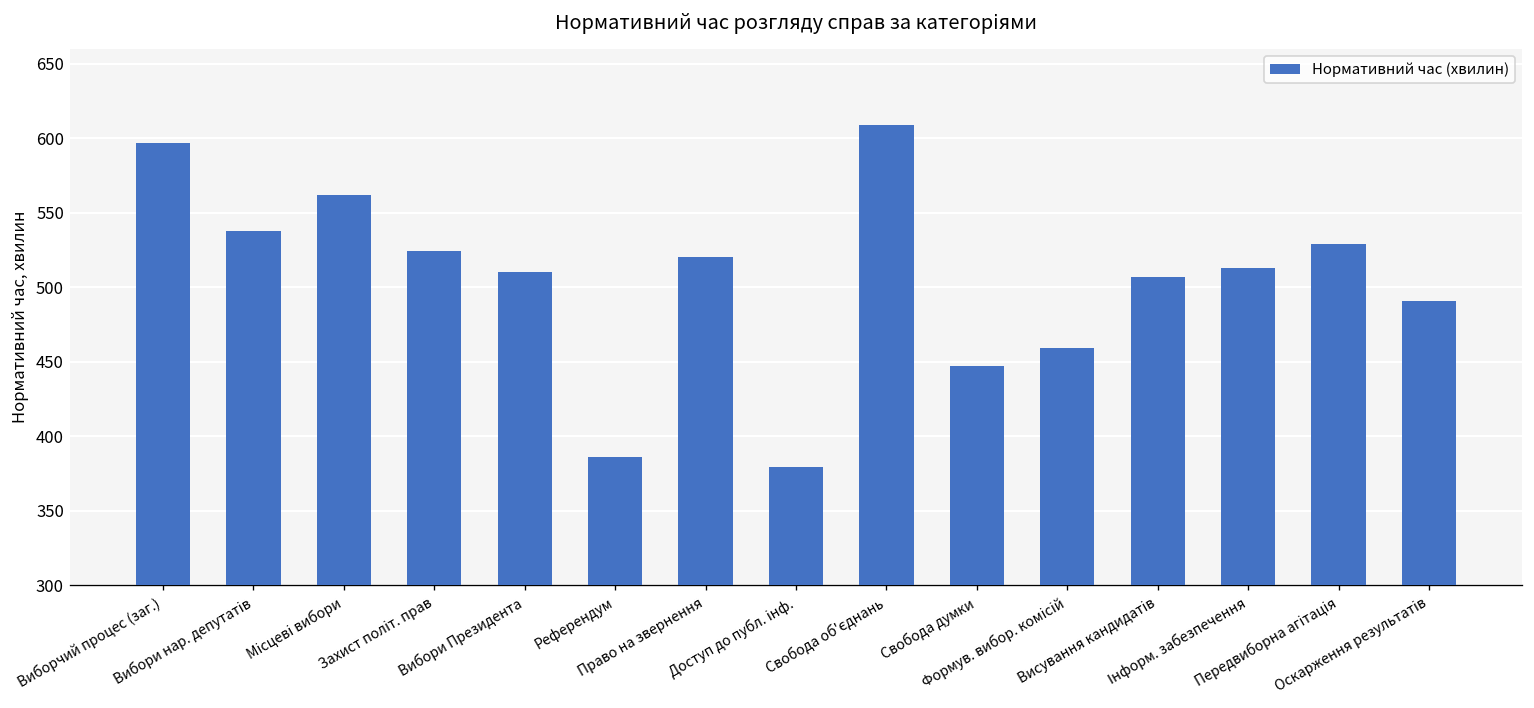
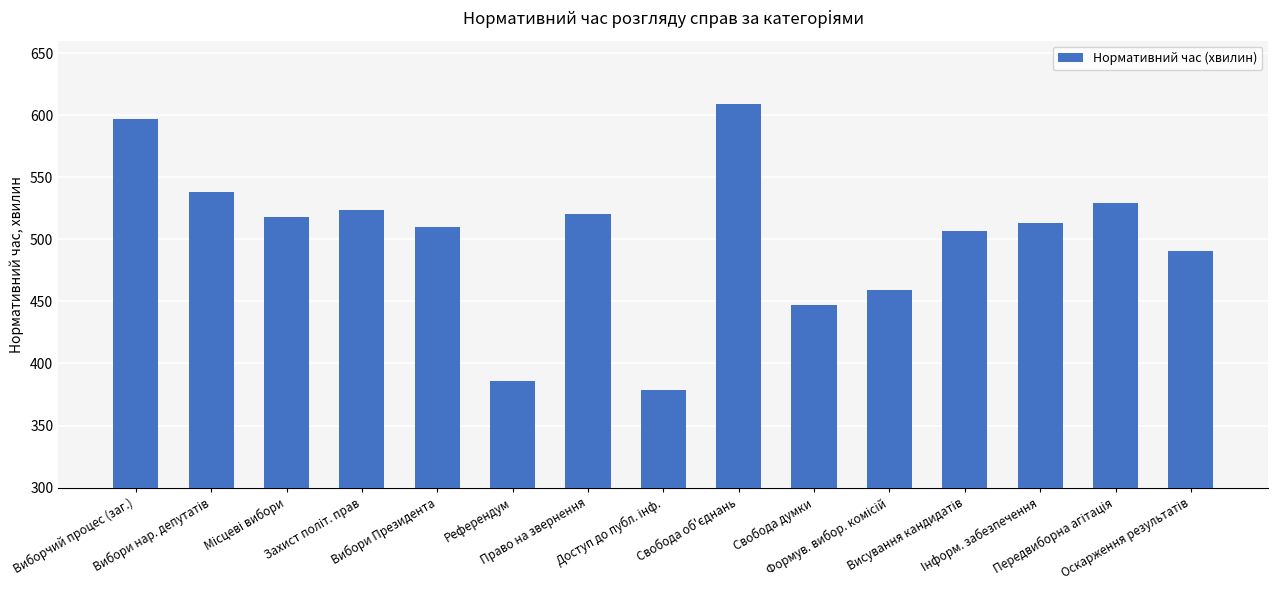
  {
    "Виборчий процес (заг.)": 597,
    "Вибори нар. депутатів": 538,
-   "Місцеві вибори": 562,
+   "Місцеві вибори": 518,
    "Захист політ. прав": 524,
    "Вибори Президента": 510,
    "Референдум": 386,
    "Право на звернення": 520,
    "Доступ до публ. інф.": 379,
    "Свобода об'єднань": 609,
    "Свобода думки": 447,
    "Формув. вибор. комісій": 459,
    "Висування кандидатів": 507,
    "Інформ. забезпечення": 513,
    "Передвиборна агітація": 529,
    "Оскарження результатів": 491
  }
